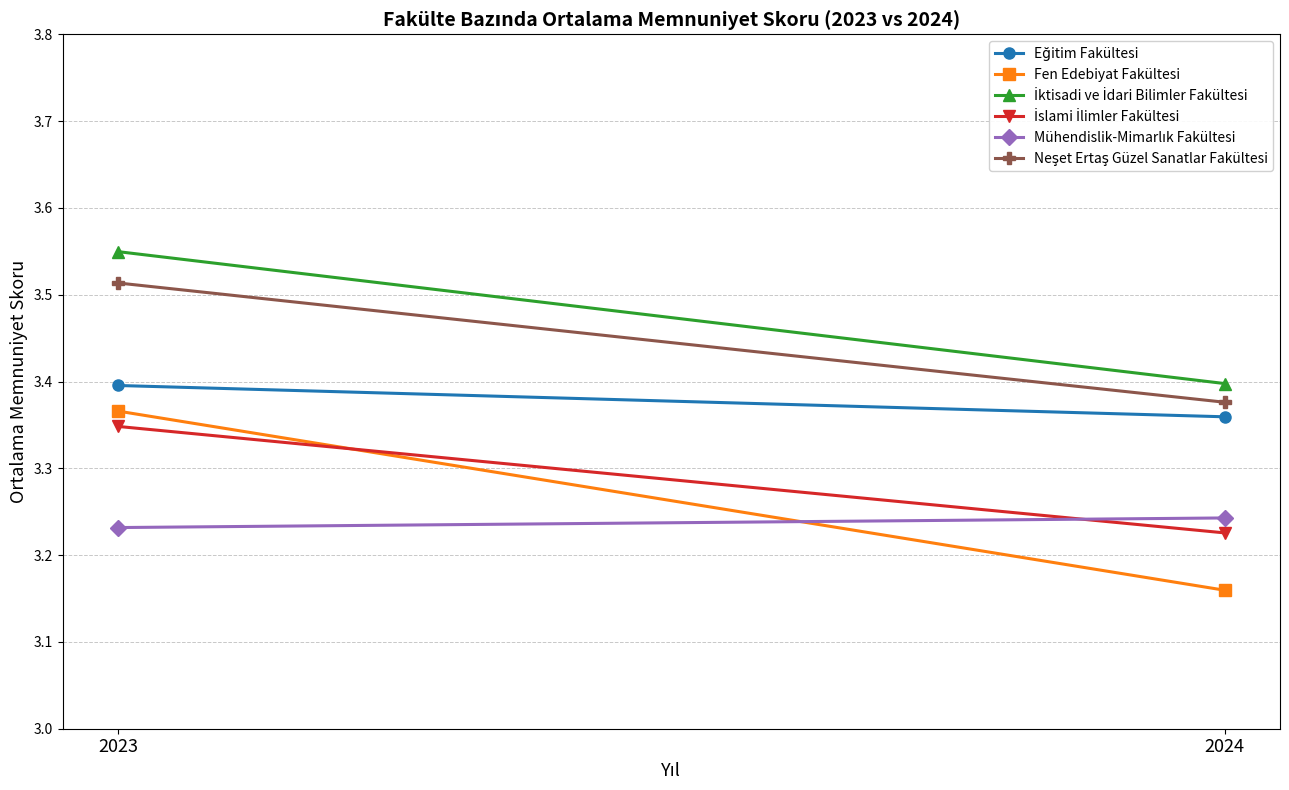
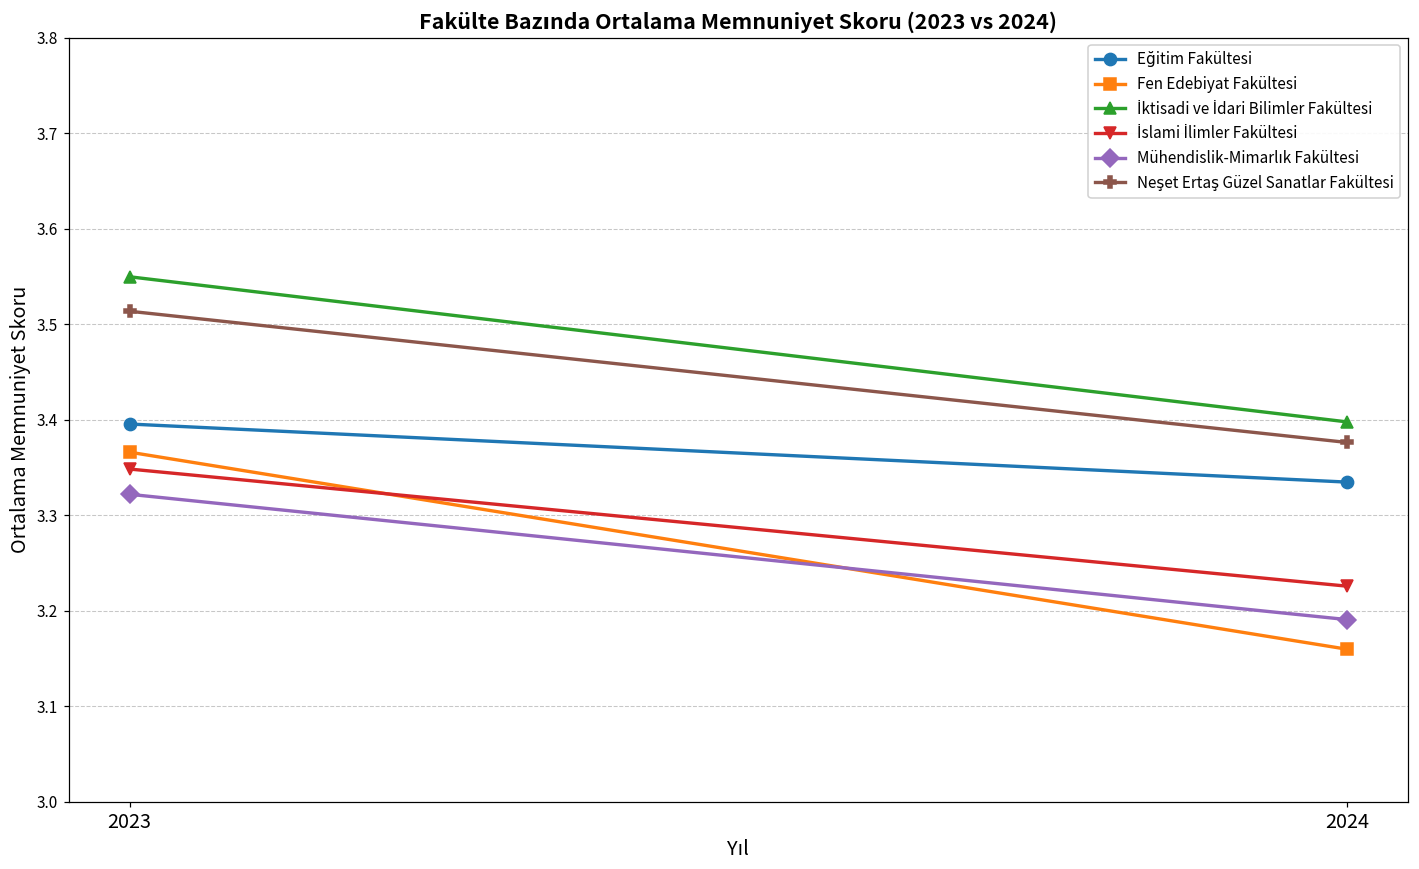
  {
    "Eğitim Fakültesi": {
      "2023": 3.40,
-     "2024": 3.36
+     "2024": 3.33
    },
    "Fen Edebiyat Fakültesi": {
      "2023": 3.37,
      "2024": 3.16
    },
    "İktisadi ve İdari Bilimler Fakültesi": {
      "2023": 3.55,
      "2024": 3.40
    },
    "İslami İlimler Fakültesi": {
      "2023": 3.35,
      "2024": 3.23
    },
    "Mühendislik-Mimarlık Fakültesi": {
-     "2023": 3.23,
-     "2024": 3.24
+     "2023": 3.32,
+     "2024": 3.19
    },
    "Neşet Ertaş Güzel Sanatlar Fakültesi": {
      "2023": 3.51,
      "2024": 3.38
    }
  }
